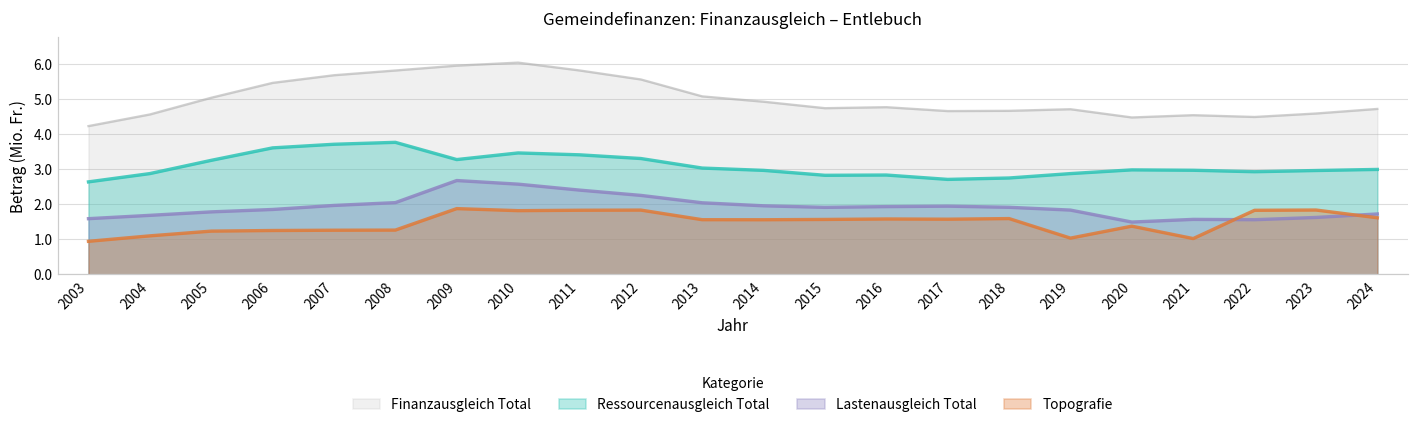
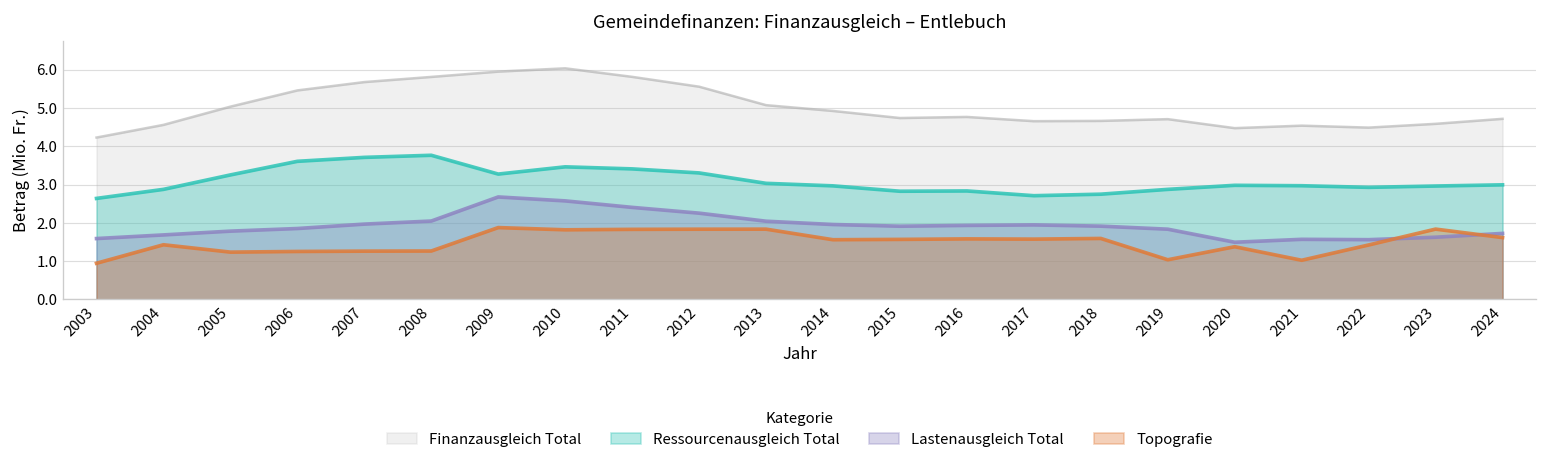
  {
    "Topografie": {
      "2003": 0.9,
-     "2004": 1.1,
+     "2004": 1.4,
      "2005": 1.2,
      "2006": 1.3,
      "2007": 1.3,
      "2008": 1.3,
      "2009": 1.9,
      "2010": 1.8,
      "2011": 1.8,
      "2012": 1.8,
-     "2013": 1.6,
+     "2013": 1.8,
      "2014": 1.6,
      "2015": 1.6,
      "2016": 1.6,
      "2017": 1.6,
      "2018": 1.6,
      "2019": 1.0,
      "2020": 1.4,
      "2021": 1.0,
-     "2022": 1.8,
+     "2022": 1.4,
      "2023": 1.8,
      "2024": 1.6
    }
  }
